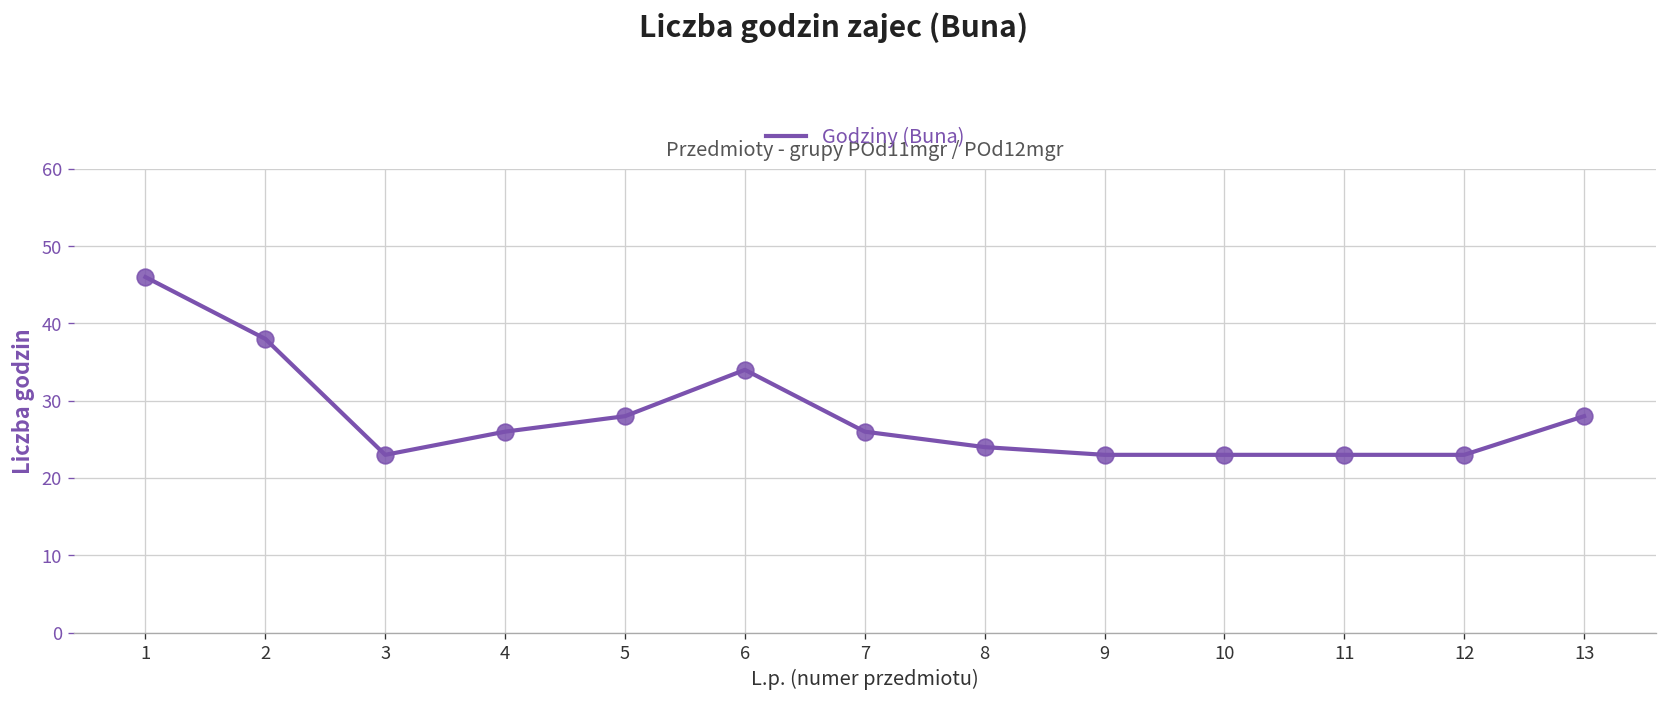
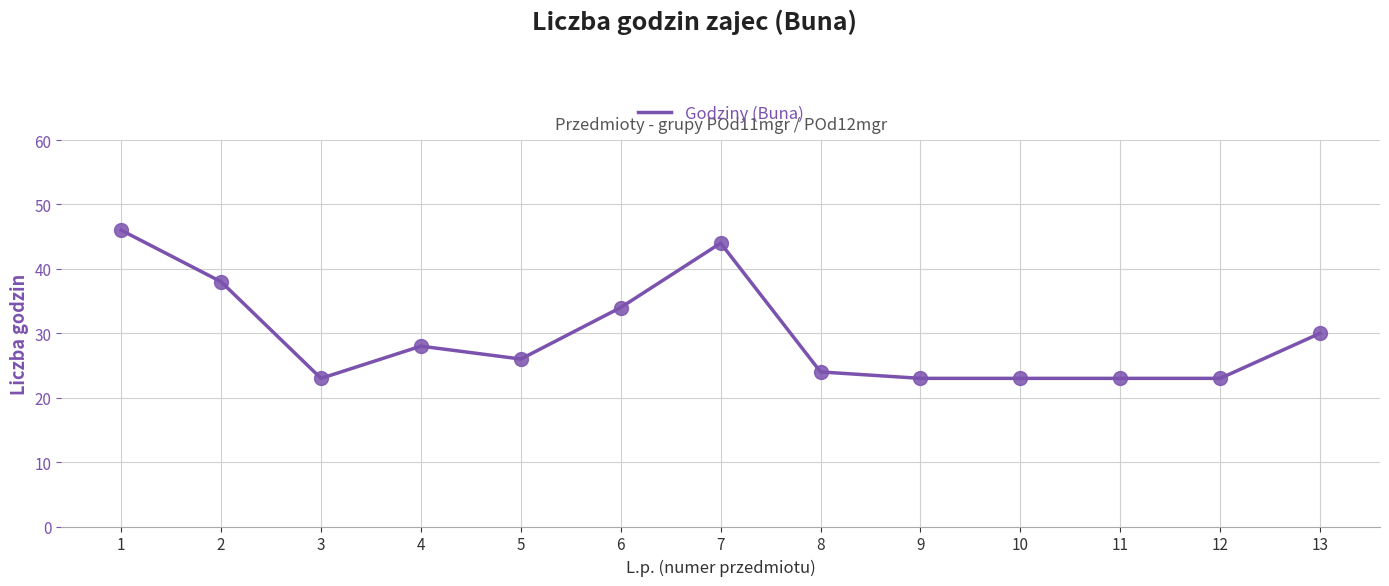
  {
    "1": 46,
    "2": 38,
    "3": 23,
-   "4": 26,
-   "5": 28,
+   "4": 28,
+   "5": 26,
    "6": 34,
-   "7": 26,
+   "7": 44,
    "8": 24,
    "9": 23,
    "10": 23,
    "11": 23,
    "12": 23,
-   "13": 28
+   "13": 30
  }
